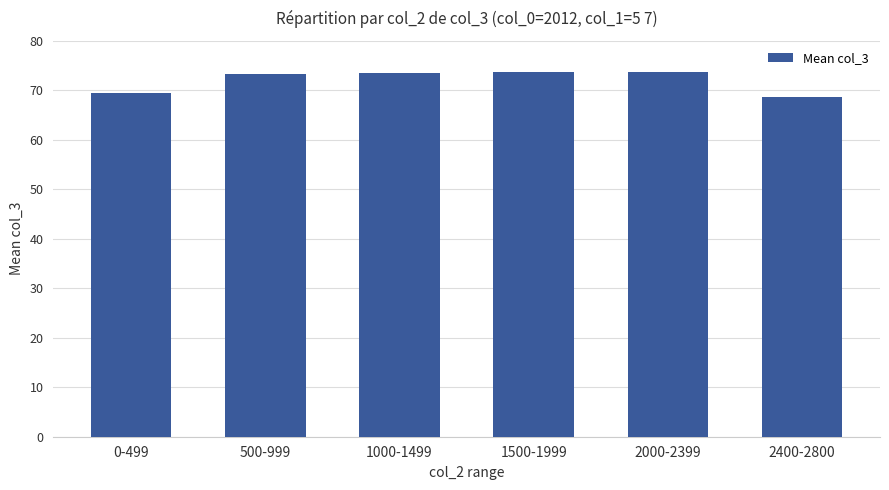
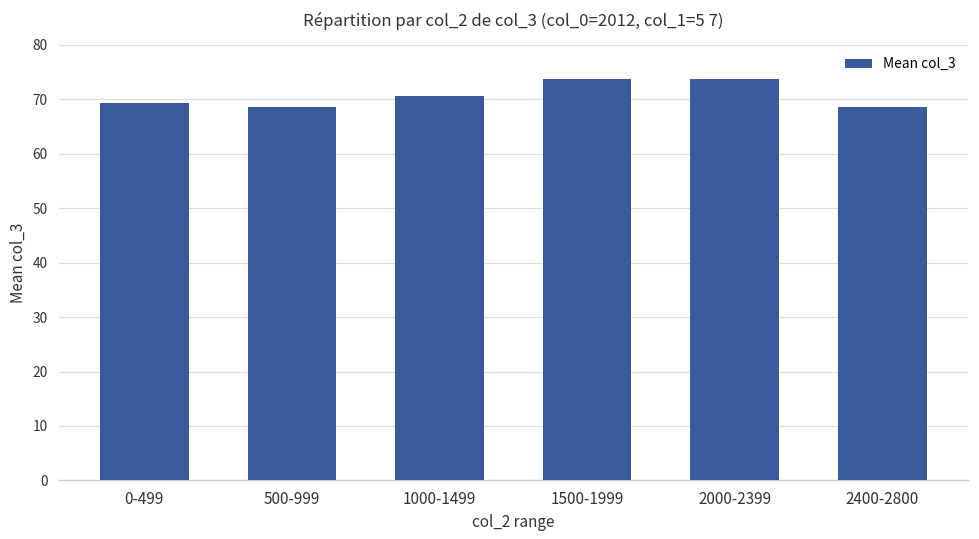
  {
    "0-499": 69,
-   "500-999": 73,
-   "1000-1499": 74,
+   "500-999": 69,
+   "1000-1499": 71,
    "1500-1999": 74,
    "2000-2399": 74,
    "2400-2800": 69
  }
